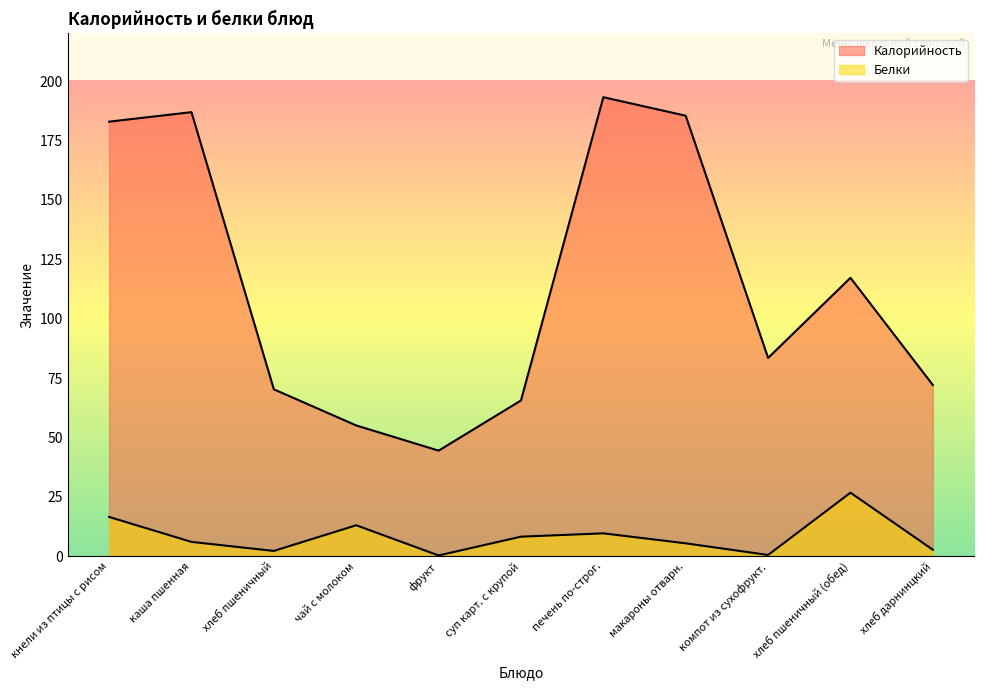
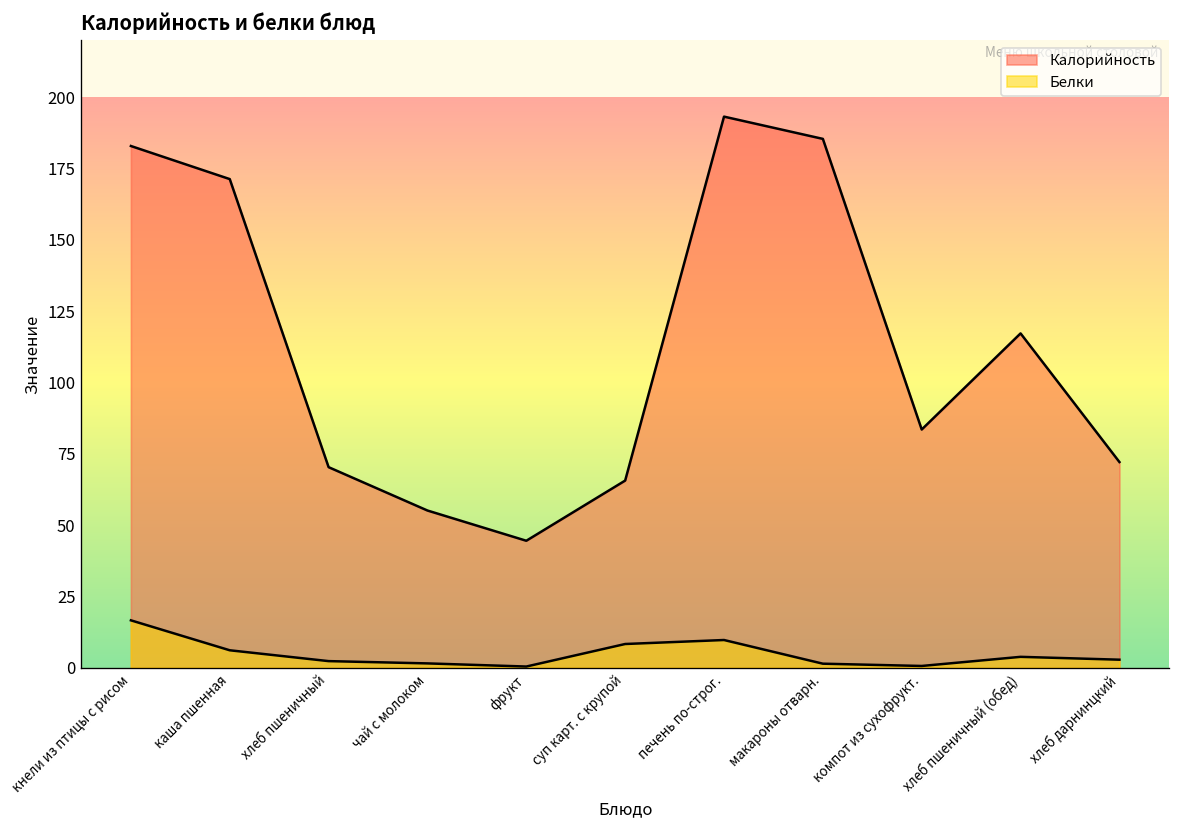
  {
    "Калорийность": {
      "кнели из птицы с рисом": 183,
-     "каша пшенная": 187,
+     "каша пшенная": 171,
      "хлеб пшеничный": 70,
      "чай с молоком": 55,
      "фрукт": 45,
      "суп карт. с крупой": 66,
      "печень по-строг.": 193,
      "макароны отварн.": 185,
      "компот из сухофрукт.": 84,
      "хлеб пшеничный (обед)": 117,
      "хлеб дарнинцкий": 72
    },
    "Белки": {
      "кнели из птицы с рисом": 17,
      "каша пшенная": 6,
      "хлеб пшеничный": 2,
-     "чай с молоком": 13,
+     "чай с молоком": 2,
      "фрукт": 0,
      "суп карт. с крупой": 8,
      "печень по-строг.": 10,
-     "макароны отварн.": 6,
+     "макароны отварн.": 1,
      "компот из сухофрукт.": 1,
-     "хлеб пшеничный (обед)": 27,
+     "хлеб пшеничный (обед)": 4,
      "хлеб дарнинцкий": 3
    }
  }
